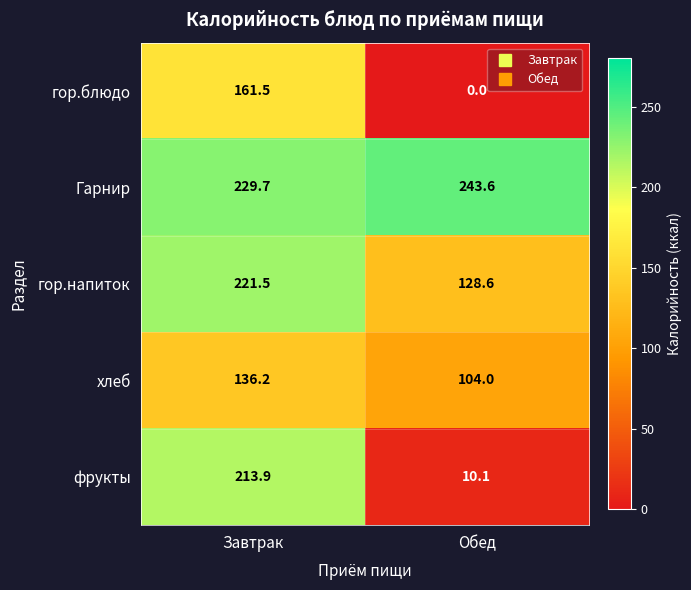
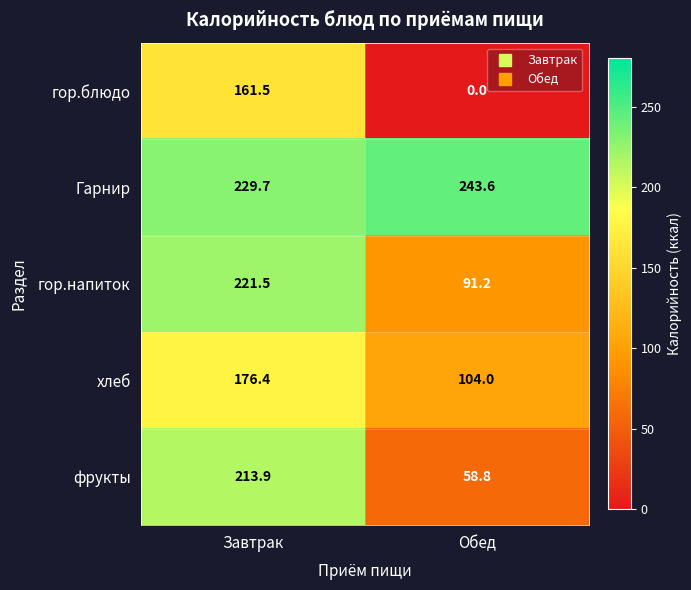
  {
    "гор.блюдо": {
      "Завтрак": 161.5,
      "Обед": 0.0
    },
    "Гарнир": {
      "Завтрак": 229.7,
      "Обед": 243.6
    },
    "гор.напиток": {
      "Завтрак": 221.5,
-     "Обед": 128.6
+     "Обед": 91.2
    },
    "хлеб": {
-     "Завтрак": 136.2,
+     "Завтрак": 176.4,
      "Обед": 104.0
    },
    "фрукты": {
      "Завтрак": 213.9,
-     "Обед": 10.1
+     "Обед": 58.8
    }
  }
